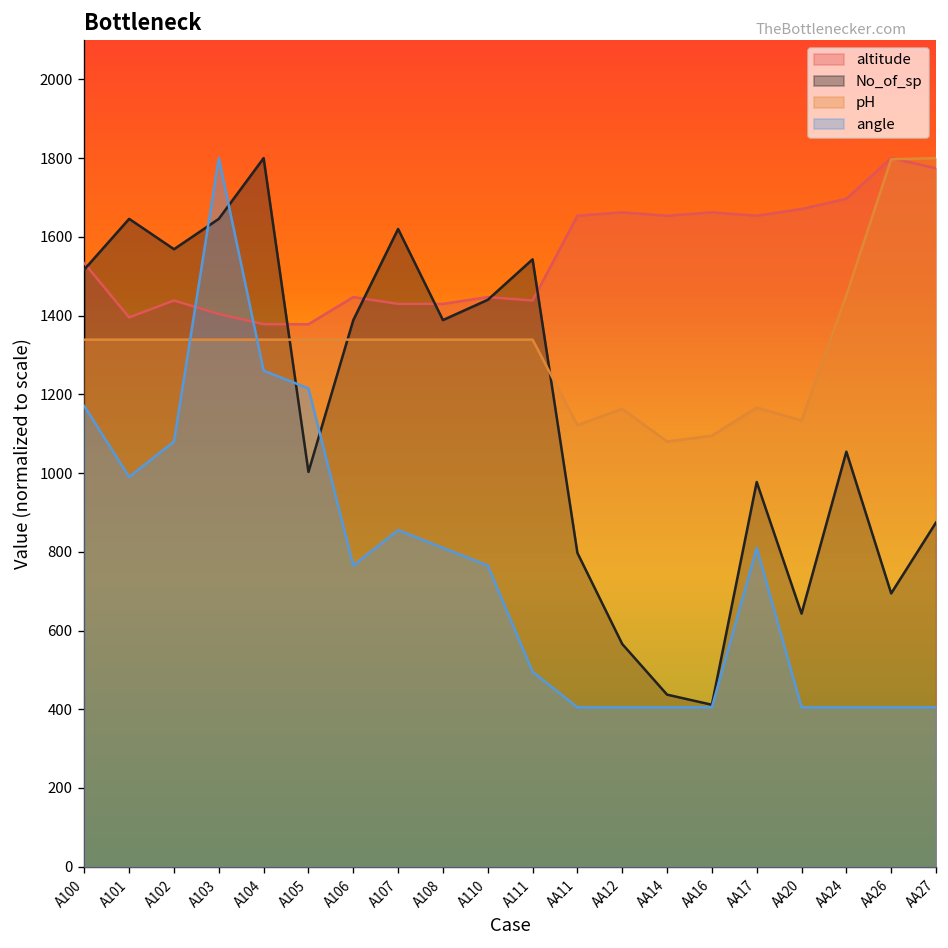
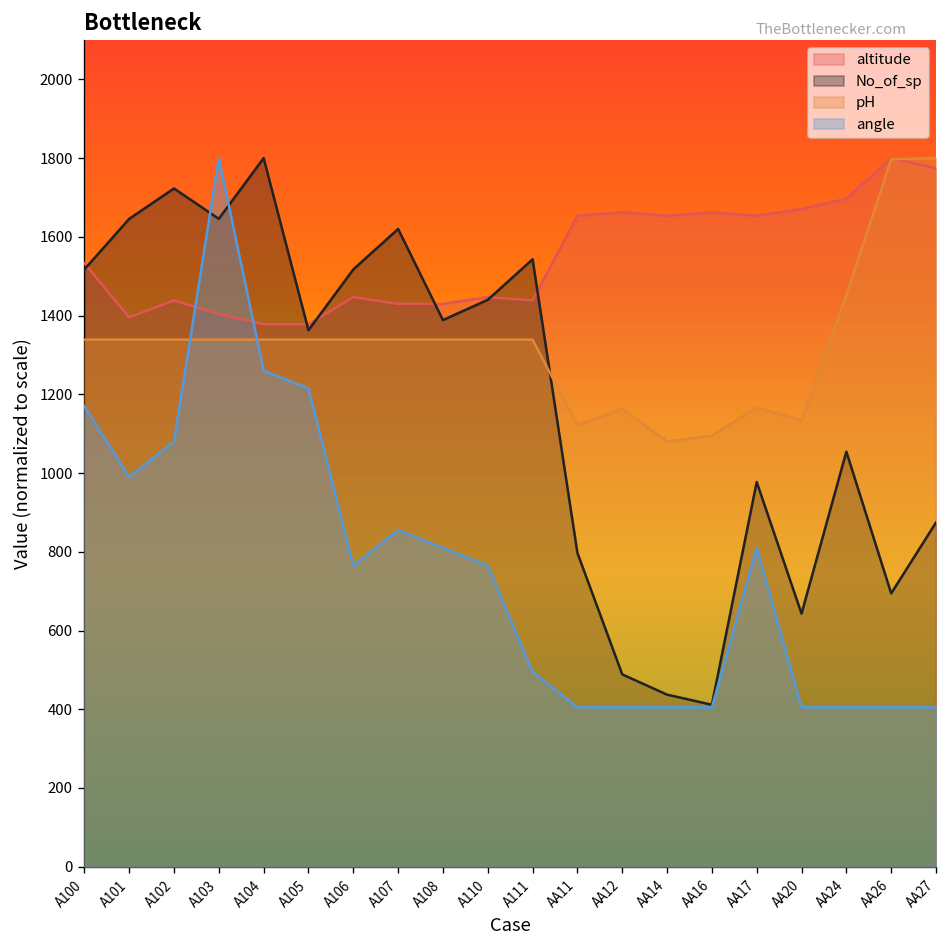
  {
    "No_of_sp": {
      "A100": 1520,
      "A101": 1650,
-     "A102": 1570,
+     "A102": 1720,
      "A103": 1650,
      "A104": 1800,
-     "A105": 1000,
-     "A106": 1390,
+     "A105": 1360,
+     "A106": 1520,
      "A107": 1620,
      "A108": 1390,
      "A111": 1540,
      "AA11": 800,
-     "AA12": 570,
+     "AA12": 490,
      "AA14": 440,
      "AA17": 980,
      "AA20": 640,
      "AA24": 1050,
      "AA26": 690,
      "AA27": 870
    },
    "angle": {
      "A100": 1170,
      "A101": 990,
      "A102": 1080,
      "A103": 1800,
      "A104": 1260,
      "A105": 1220,
      "A106": 770,
      "A107": 860,
      "A108": 810,
      "A110": 770,
      "A111": 500,
      "AA11": 410,
      "AA12": 410,
      "AA14": 410,
      "AA17": 810,
      "AA20": 410,
      "AA24": 410,
      "AA26": 410,
      "AA27": 410
    }
  }
